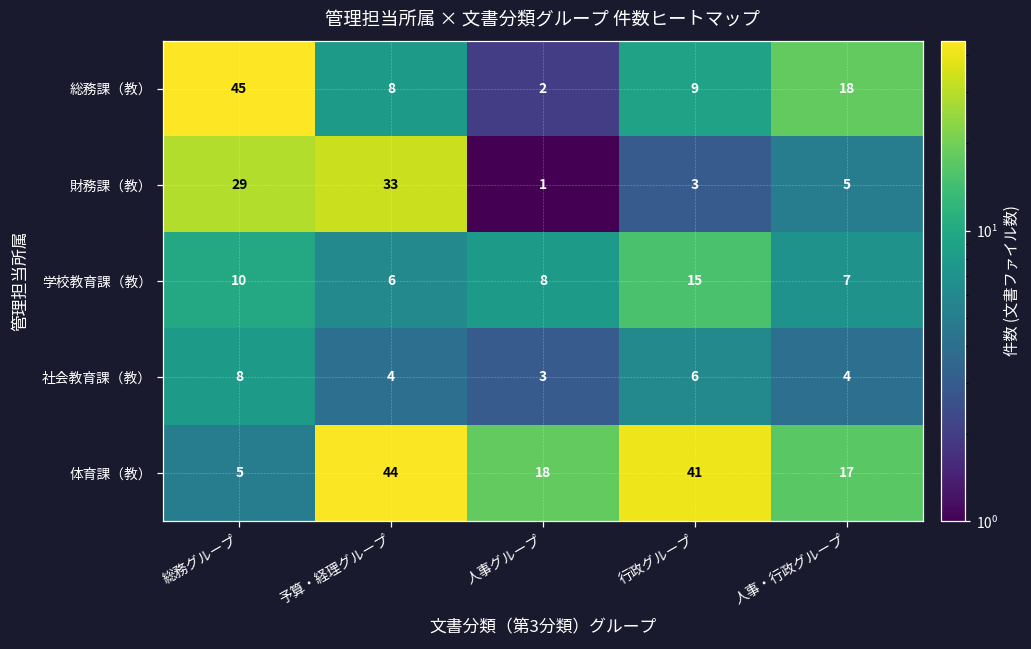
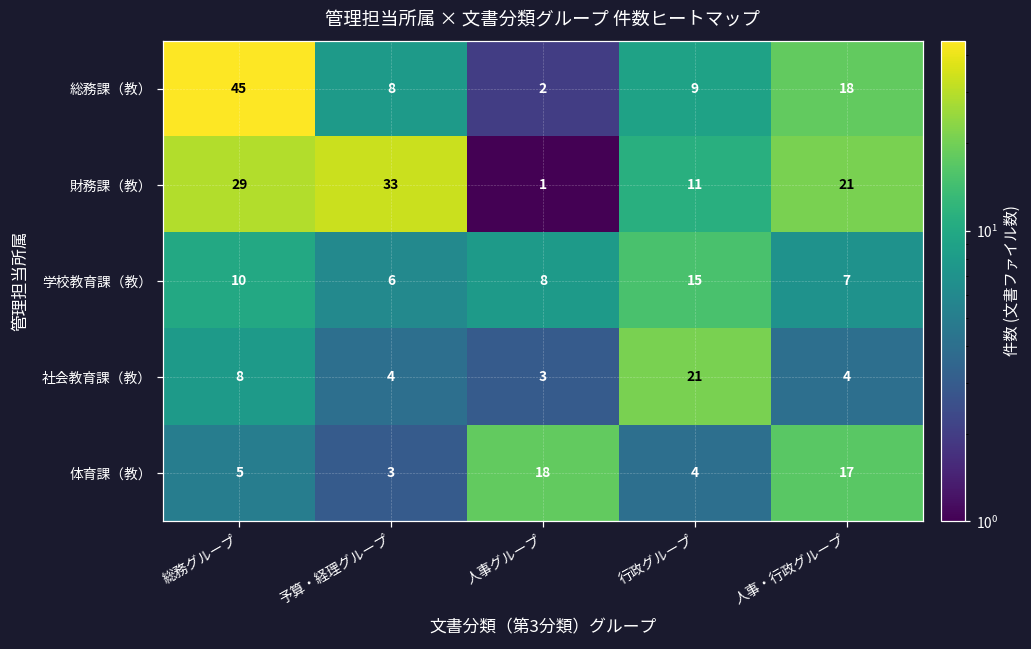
  {
    "総務課（教）": {
      "総務グループ": 45,
      "予算・経理グループ": 8,
      "人事グループ": 2,
      "行政グループ": 9,
      "人事・行政グループ": 18
    },
    "財務課（教）": {
      "総務グループ": 29,
      "予算・経理グループ": 33,
      "人事グループ": 1,
-     "行政グループ": 3,
-     "人事・行政グループ": 5
+     "行政グループ": 11,
+     "人事・行政グループ": 21
    },
    "学校教育課（教）": {
      "総務グループ": 10,
      "予算・経理グループ": 6,
      "人事グループ": 8,
      "行政グループ": 15,
      "人事・行政グループ": 7
    },
    "社会教育課（教）": {
      "総務グループ": 8,
      "予算・経理グループ": 4,
      "人事グループ": 3,
-     "行政グループ": 6,
+     "行政グループ": 21,
      "人事・行政グループ": 4
    },
    "体育課（教）": {
      "総務グループ": 5,
-     "予算・経理グループ": 44,
+     "予算・経理グループ": 3,
      "人事グループ": 18,
-     "行政グループ": 41,
+     "行政グループ": 4,
      "人事・行政グループ": 17
    }
  }
